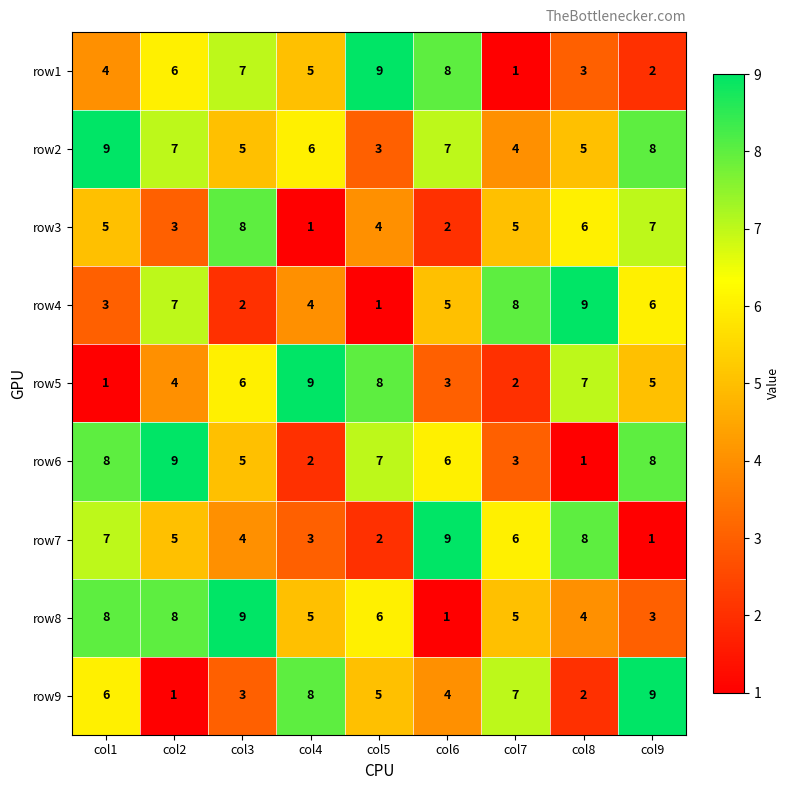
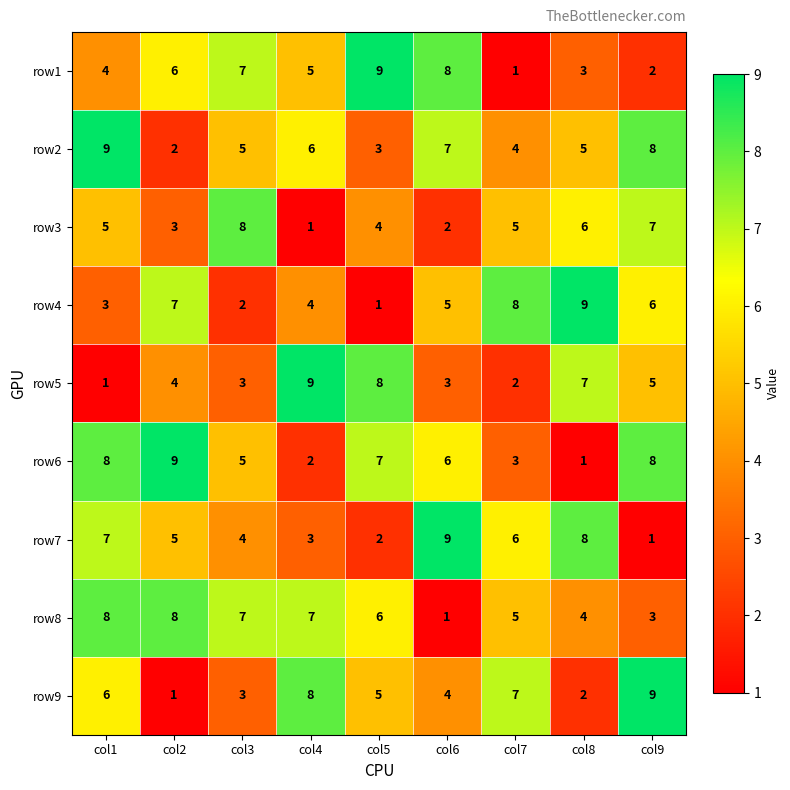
  {
    "row1": {
      "col1": 4,
      "col2": 6,
      "col3": 7,
      "col4": 5,
      "col5": 9,
      "col6": 8,
      "col7": 1,
      "col8": 3,
      "col9": 2
    },
    "row2": {
      "col1": 9,
-     "col2": 7,
+     "col2": 2,
      "col3": 5,
      "col4": 6,
      "col5": 3,
      "col6": 7,
      "col7": 4,
      "col8": 5,
      "col9": 8
    },
    "row3": {
      "col1": 5,
      "col2": 3,
      "col3": 8,
      "col4": 1,
      "col5": 4,
      "col6": 2,
      "col7": 5,
      "col8": 6,
      "col9": 7
    },
    "row4": {
      "col1": 3,
      "col2": 7,
      "col3": 2,
      "col4": 4,
      "col5": 1,
      "col6": 5,
      "col7": 8,
      "col8": 9,
      "col9": 6
    },
    "row5": {
      "col1": 1,
      "col2": 4,
-     "col3": 6,
+     "col3": 3,
      "col4": 9,
      "col5": 8,
      "col6": 3,
      "col7": 2,
      "col8": 7,
      "col9": 5
    },
    "row6": {
      "col1": 8,
      "col2": 9,
      "col3": 5,
      "col4": 2,
      "col5": 7,
      "col6": 6,
      "col7": 3,
      "col8": 1,
      "col9": 8
    },
    "row7": {
      "col1": 7,
      "col2": 5,
      "col3": 4,
      "col4": 3,
      "col5": 2,
      "col6": 9,
      "col7": 6,
      "col8": 8,
      "col9": 1
    },
    "row8": {
      "col1": 8,
      "col2": 8,
-     "col3": 9,
-     "col4": 5,
+     "col3": 7,
+     "col4": 7,
      "col5": 6,
      "col6": 1,
      "col7": 5,
      "col8": 4,
      "col9": 3
    },
    "row9": {
      "col1": 6,
      "col2": 1,
      "col3": 3,
      "col4": 8,
      "col5": 5,
      "col6": 4,
      "col7": 7,
      "col8": 2,
      "col9": 9
    }
  }
